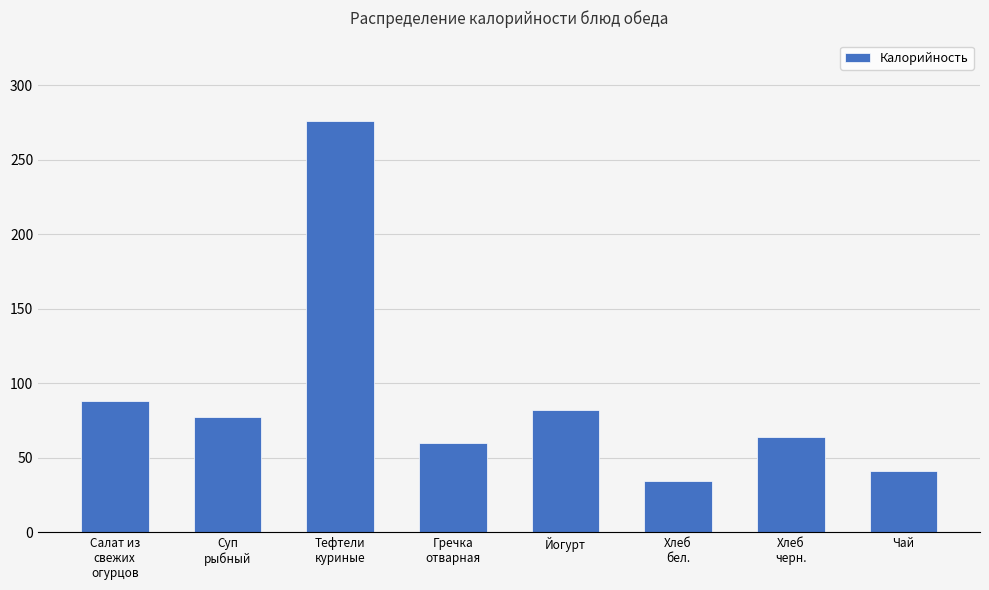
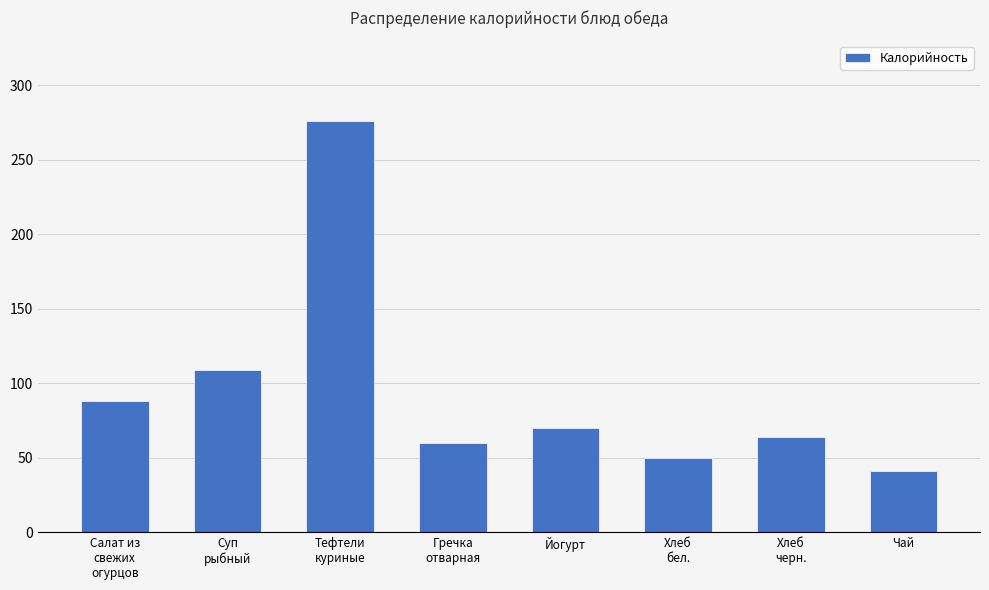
  {
    "Салат из свежих огурцов": 88,
-   "Суп рыбный": 77,
+   "Суп рыбный": 109,
    "Тефтели куриные": 276,
    "Гречка отварная": 60,
-   "Йогурт": 82,
-   "Хлеб бел.": 34,
+   "Йогурт": 70,
+   "Хлеб бел.": 50,
    "Хлеб черн.": 64,
    "Чай": 41
  }
